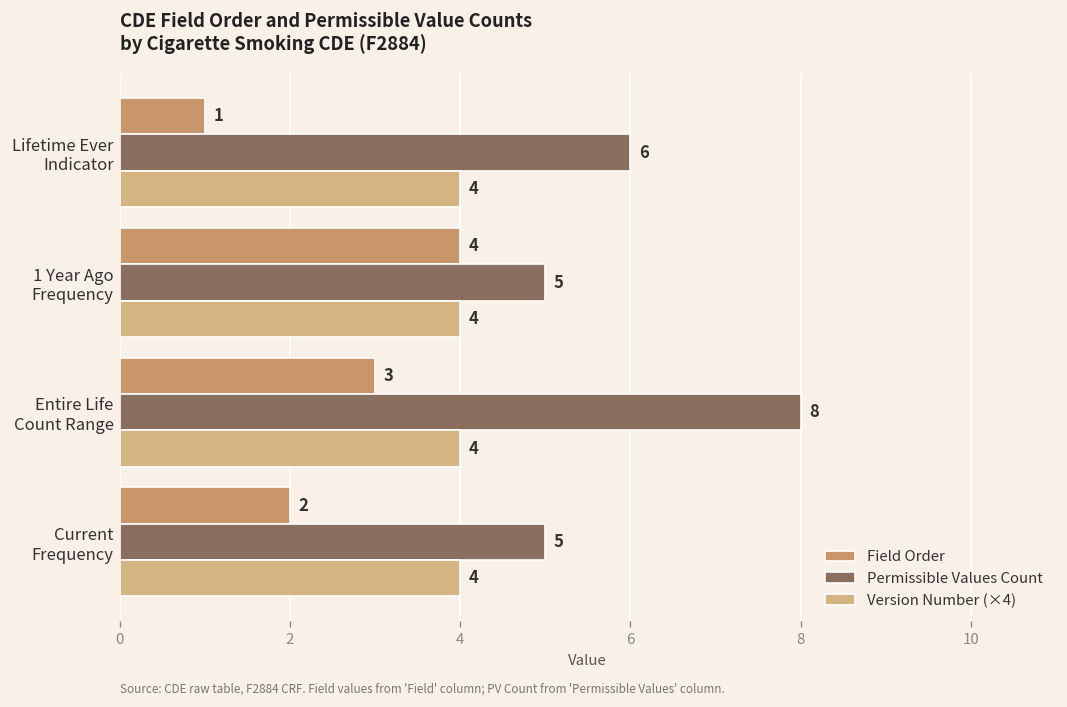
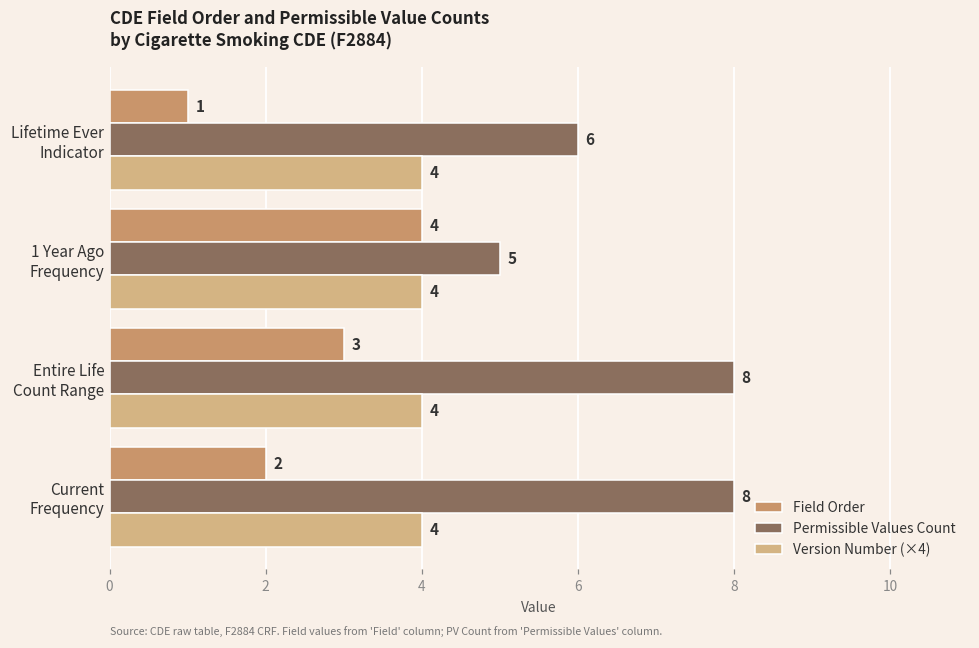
  {
    "Permissible Values Count": {
      "Lifetime Ever Indicator": 6,
      "1 Year Ago Frequency": 5,
      "Entire Life Count Range": 8,
-     "Current Frequency": 5
+     "Current Frequency": 8
    }
  }
